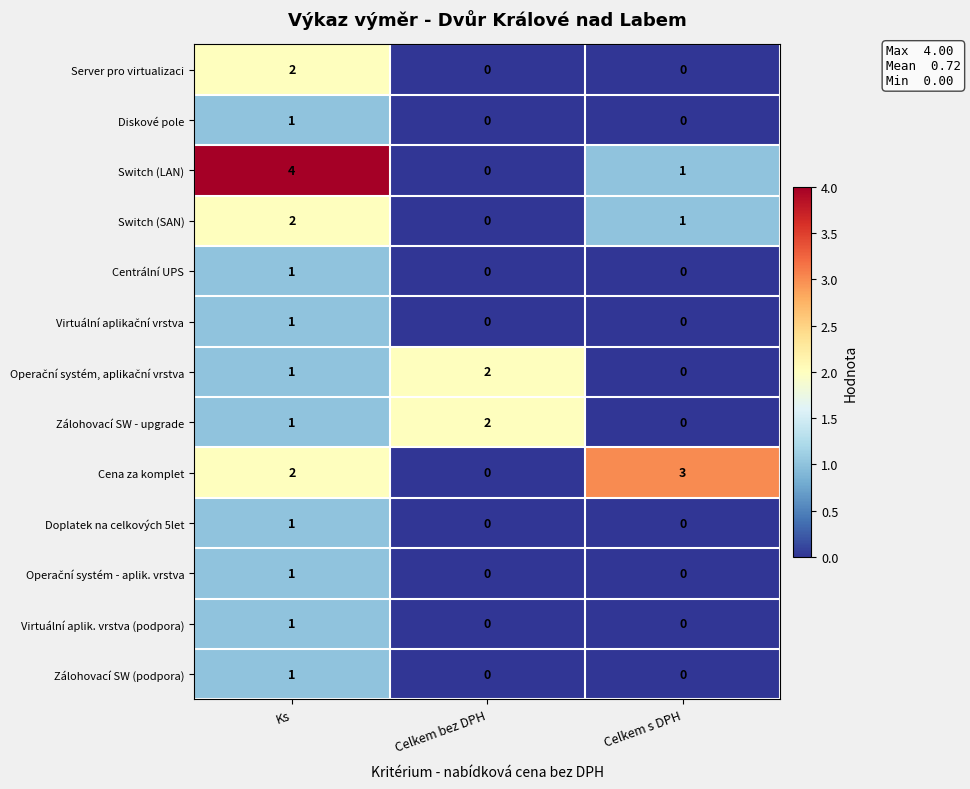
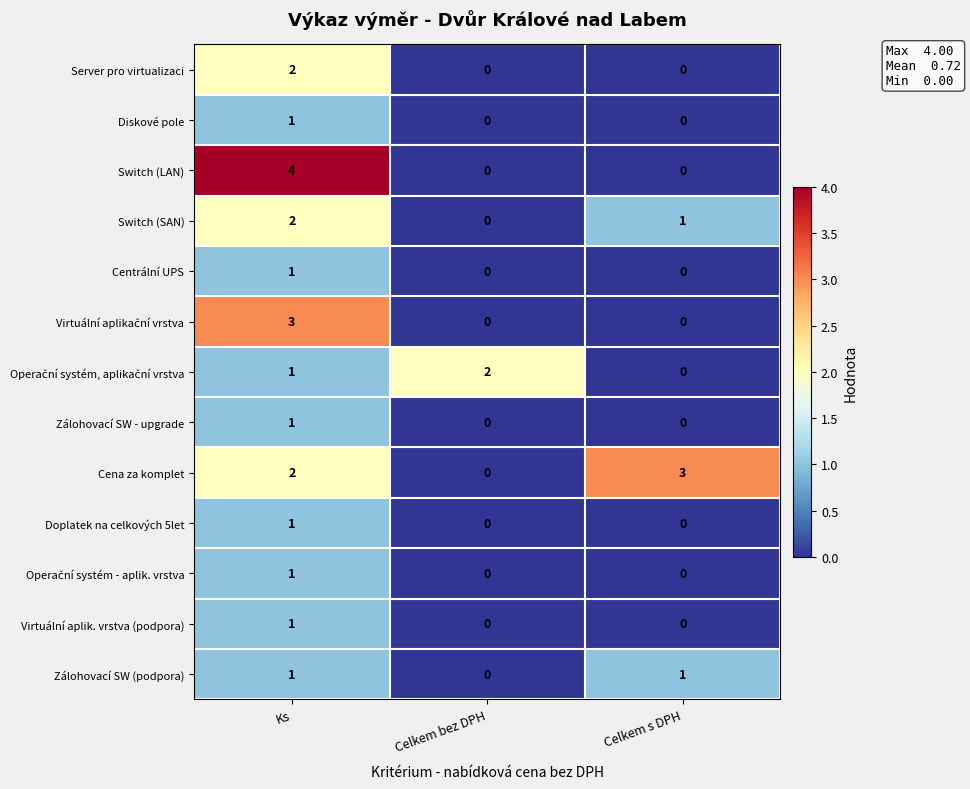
  {
    "Server pro virtualizaci": {
      "Ks": 2,
      "Celkem bez DPH": 0,
      "Celkem s DPH": 0
    },
    "Diskové pole": {
      "Ks": 1,
      "Celkem bez DPH": 0,
      "Celkem s DPH": 0
    },
    "Switch (LAN)": {
      "Ks": 4,
      "Celkem bez DPH": 0,
-     "Celkem s DPH": 1
+     "Celkem s DPH": 0
    },
    "Switch (SAN)": {
      "Ks": 2,
      "Celkem bez DPH": 0,
      "Celkem s DPH": 1
    },
    "Centrální UPS": {
      "Ks": 1,
      "Celkem bez DPH": 0,
      "Celkem s DPH": 0
    },
    "Virtuální aplikační vrstva": {
-     "Ks": 1,
+     "Ks": 3,
      "Celkem bez DPH": 0,
      "Celkem s DPH": 0
    },
    "Operační systém, aplikační vrstva": {
      "Ks": 1,
      "Celkem bez DPH": 2,
      "Celkem s DPH": 0
    },
    "Zálohovací SW - upgrade": {
      "Ks": 1,
-     "Celkem bez DPH": 2,
+     "Celkem bez DPH": 0,
      "Celkem s DPH": 0
    },
    "Cena za komplet": {
      "Ks": 2,
      "Celkem bez DPH": 0,
      "Celkem s DPH": 3
    },
    "Doplatek na celkových 5let": {
      "Ks": 1,
      "Celkem bez DPH": 0,
      "Celkem s DPH": 0
    },
    "Operační systém - aplik. vrstva": {
      "Ks": 1,
      "Celkem bez DPH": 0,
      "Celkem s DPH": 0
    },
    "Virtuální aplik. vrstva (podpora)": {
      "Ks": 1,
      "Celkem bez DPH": 0,
      "Celkem s DPH": 0
    },
    "Zálohovací SW (podpora)": {
      "Ks": 1,
      "Celkem bez DPH": 0,
-     "Celkem s DPH": 0
+     "Celkem s DPH": 1
    }
  }
